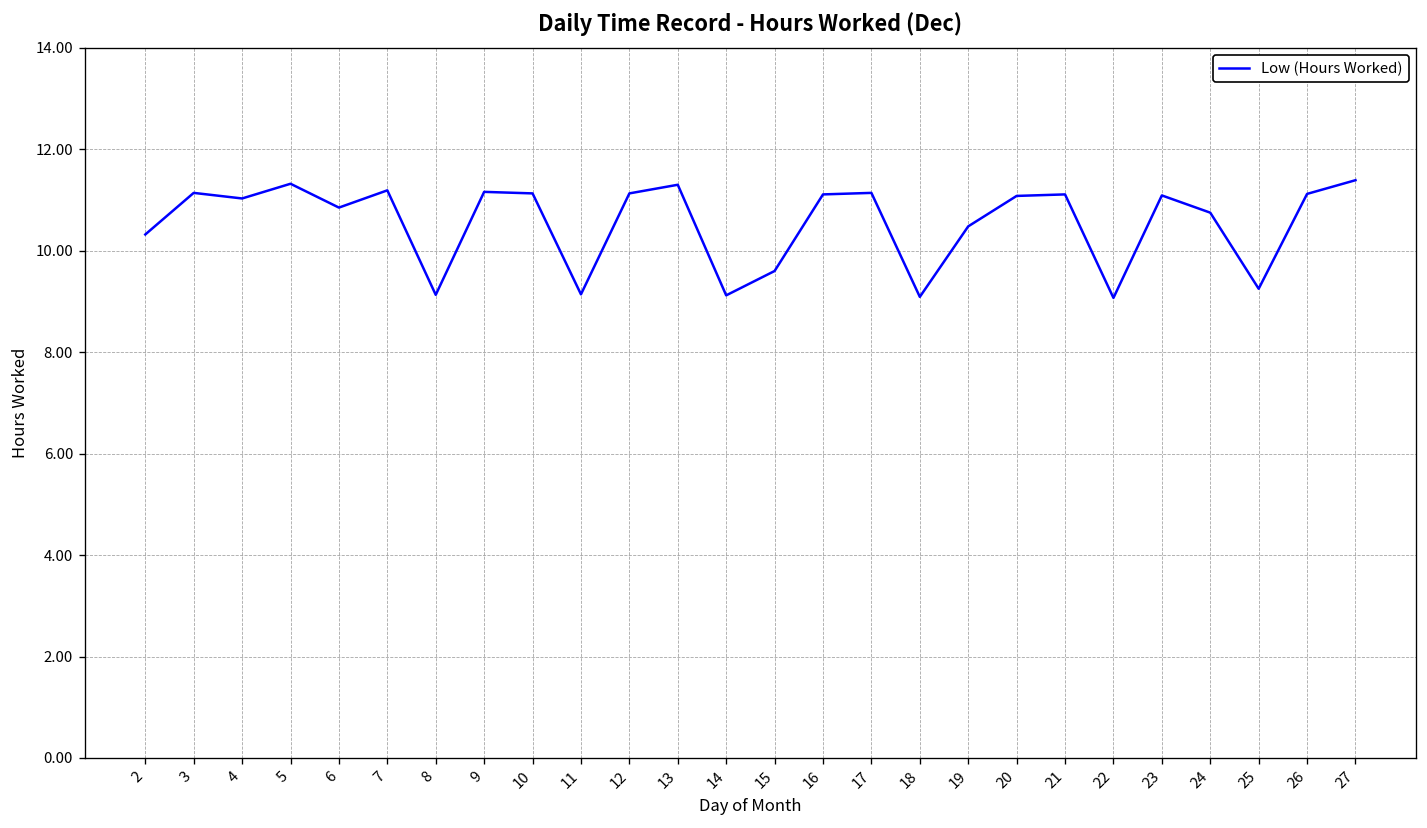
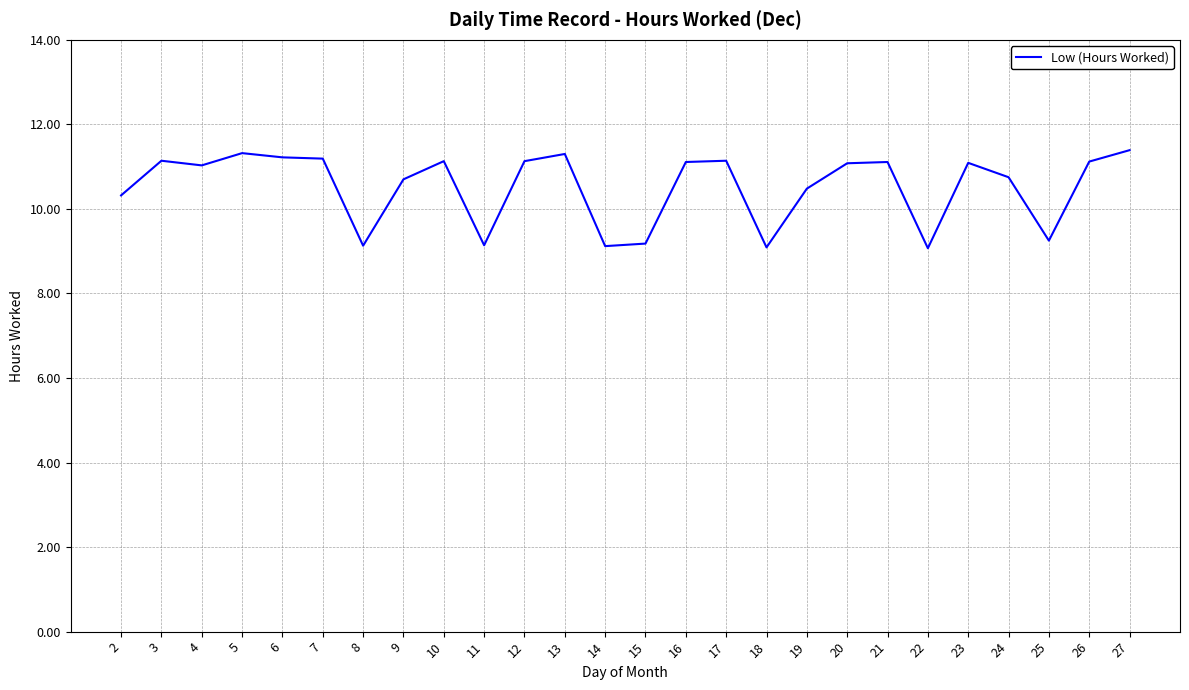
  {
    "2": 10.3,
    "3": 11.1,
    "4": 11.0,
    "5": 11.3,
-   "6": 10.9,
+   "6": 11.2,
    "7": 11.2,
    "8": 9.1,
-   "9": 11.2,
+   "9": 10.7,
    "10": 11.1,
    "11": 9.1,
    "12": 11.1,
    "13": 11.3,
    "14": 9.1,
-   "15": 9.6,
+   "15": 9.2,
    "16": 11.1,
    "17": 11.1,
    "18": 9.1,
    "19": 10.5,
    "20": 11.1,
    "21": 11.1,
    "22": 9.1,
    "23": 11.1,
    "24": 10.8,
    "25": 9.3,
    "26": 11.1,
    "27": 11.4
  }
